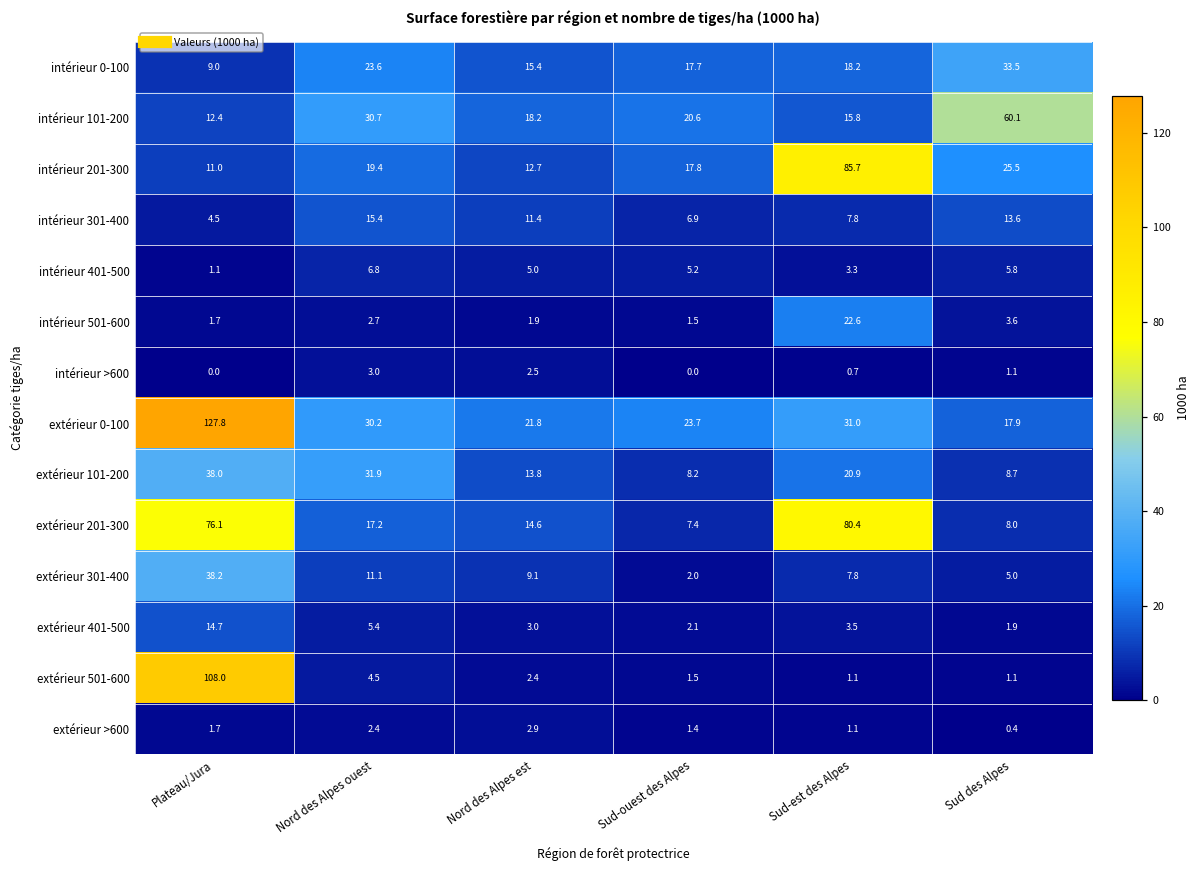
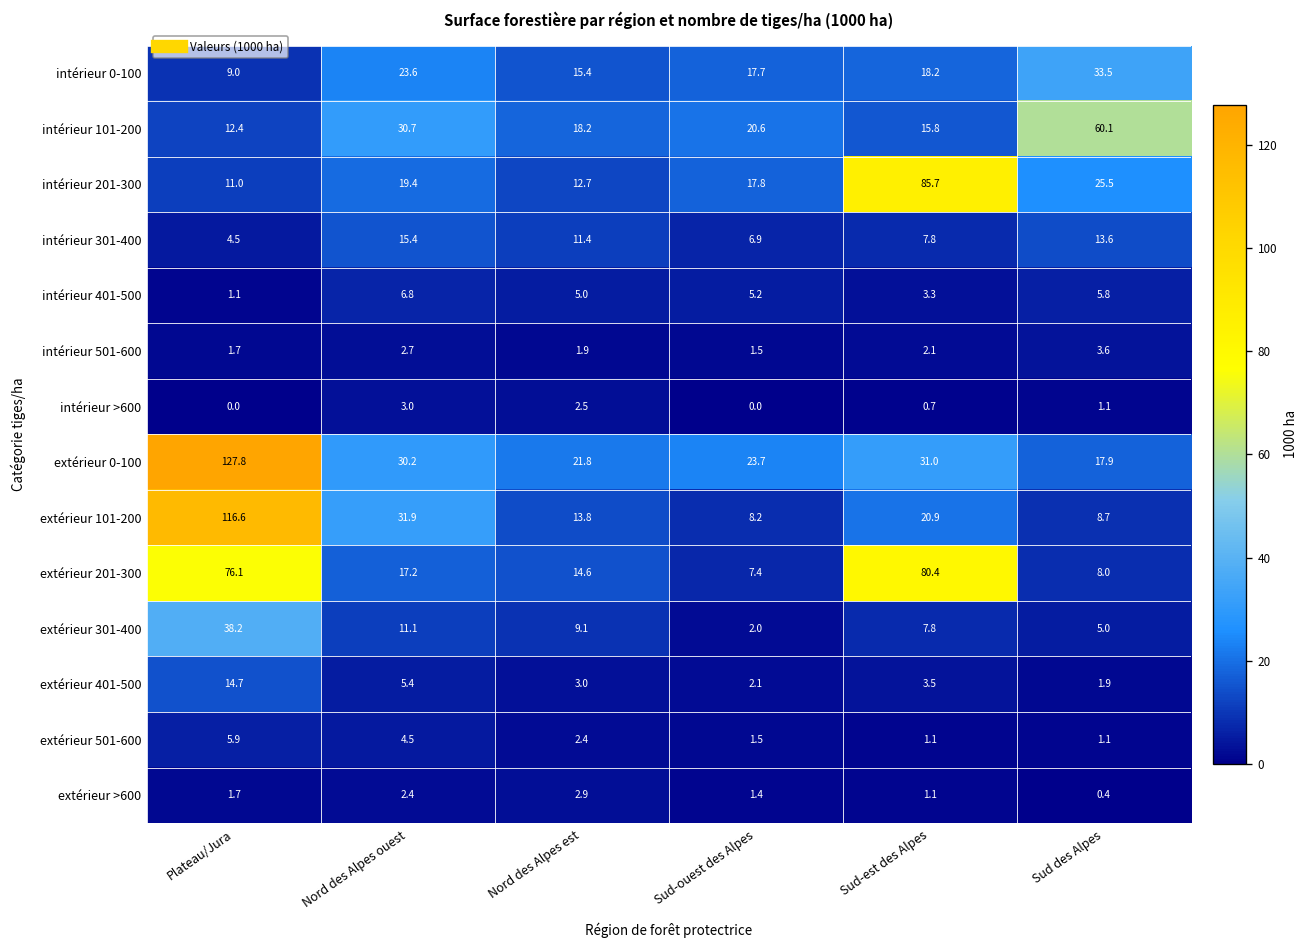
  {
    "intérieur 0-100": {
      "Plateau/Jura": 9.0,
      "Nord des Alpes ouest": 23.6,
      "Nord des Alpes est": 15.4,
      "Sud-ouest des Alpes": 17.7,
      "Sud-est des Alpes": 18.2,
      "Sud des Alpes": 33.5
    },
    "intérieur 101-200": {
      "Plateau/Jura": 12.4,
      "Nord des Alpes ouest": 30.7,
      "Nord des Alpes est": 18.2,
      "Sud-ouest des Alpes": 20.6,
      "Sud-est des Alpes": 15.8,
      "Sud des Alpes": 60.1
    },
    "intérieur 201-300": {
      "Plateau/Jura": 11.0,
      "Nord des Alpes ouest": 19.4,
      "Nord des Alpes est": 12.7,
      "Sud-ouest des Alpes": 17.8,
      "Sud-est des Alpes": 85.7,
      "Sud des Alpes": 25.5
    },
    "intérieur 301-400": {
      "Plateau/Jura": 4.5,
      "Nord des Alpes ouest": 15.4,
      "Nord des Alpes est": 11.4,
      "Sud-ouest des Alpes": 6.9,
      "Sud-est des Alpes": 7.8,
      "Sud des Alpes": 13.6
    },
    "intérieur 401-500": {
      "Plateau/Jura": 1.1,
      "Nord des Alpes ouest": 6.8,
      "Nord des Alpes est": 5.0,
      "Sud-ouest des Alpes": 5.2,
      "Sud-est des Alpes": 3.3,
      "Sud des Alpes": 5.8
    },
    "intérieur 501-600": {
      "Plateau/Jura": 1.7,
      "Nord des Alpes ouest": 2.7,
      "Nord des Alpes est": 1.9,
      "Sud-ouest des Alpes": 1.5,
-     "Sud-est des Alpes": 22.6,
+     "Sud-est des Alpes": 2.1,
      "Sud des Alpes": 3.6
    },
    "intérieur >600": {
      "Plateau/Jura": 0.0,
      "Nord des Alpes ouest": 3.0,
      "Nord des Alpes est": 2.5,
      "Sud-ouest des Alpes": 0.0,
      "Sud-est des Alpes": 0.7,
      "Sud des Alpes": 1.1
    },
    "extérieur 0-100": {
      "Plateau/Jura": 127.8,
      "Nord des Alpes ouest": 30.2,
      "Nord des Alpes est": 21.8,
      "Sud-ouest des Alpes": 23.7,
      "Sud-est des Alpes": 31.0,
      "Sud des Alpes": 17.9
    },
    "extérieur 101-200": {
-     "Plateau/Jura": 38.0,
+     "Plateau/Jura": 116.6,
      "Nord des Alpes ouest": 31.9,
      "Nord des Alpes est": 13.8,
      "Sud-ouest des Alpes": 8.2,
      "Sud-est des Alpes": 20.9,
      "Sud des Alpes": 8.7
    },
    "extérieur 201-300": {
      "Plateau/Jura": 76.1,
      "Nord des Alpes ouest": 17.2,
      "Nord des Alpes est": 14.6,
      "Sud-ouest des Alpes": 7.4,
      "Sud-est des Alpes": 80.4,
      "Sud des Alpes": 8.0
    },
    "extérieur 301-400": {
      "Plateau/Jura": 38.2,
      "Nord des Alpes ouest": 11.1,
      "Nord des Alpes est": 9.1,
      "Sud-ouest des Alpes": 2.0,
      "Sud-est des Alpes": 7.8,
      "Sud des Alpes": 5.0
    },
    "extérieur 401-500": {
      "Plateau/Jura": 14.7,
      "Nord des Alpes ouest": 5.4,
      "Nord des Alpes est": 3.0,
      "Sud-ouest des Alpes": 2.1,
      "Sud-est des Alpes": 3.5,
      "Sud des Alpes": 1.9
    },
    "extérieur 501-600": {
-     "Plateau/Jura": 108.0,
+     "Plateau/Jura": 5.9,
      "Nord des Alpes ouest": 4.5,
      "Nord des Alpes est": 2.4,
      "Sud-ouest des Alpes": 1.5,
      "Sud-est des Alpes": 1.1,
      "Sud des Alpes": 1.1
    },
    "extérieur >600": {
      "Plateau/Jura": 1.7,
      "Nord des Alpes ouest": 2.4,
      "Nord des Alpes est": 2.9,
      "Sud-ouest des Alpes": 1.4,
      "Sud-est des Alpes": 1.1,
      "Sud des Alpes": 0.4
    }
  }
